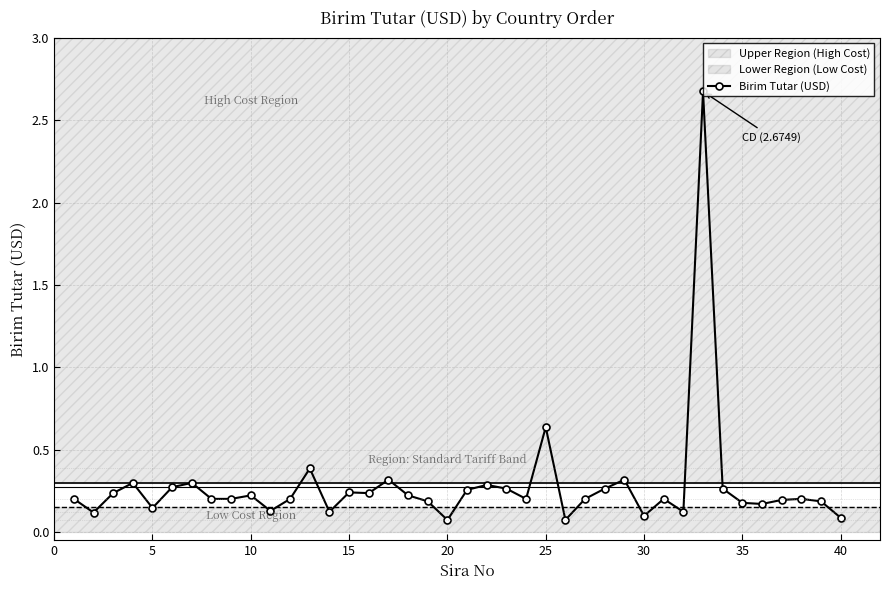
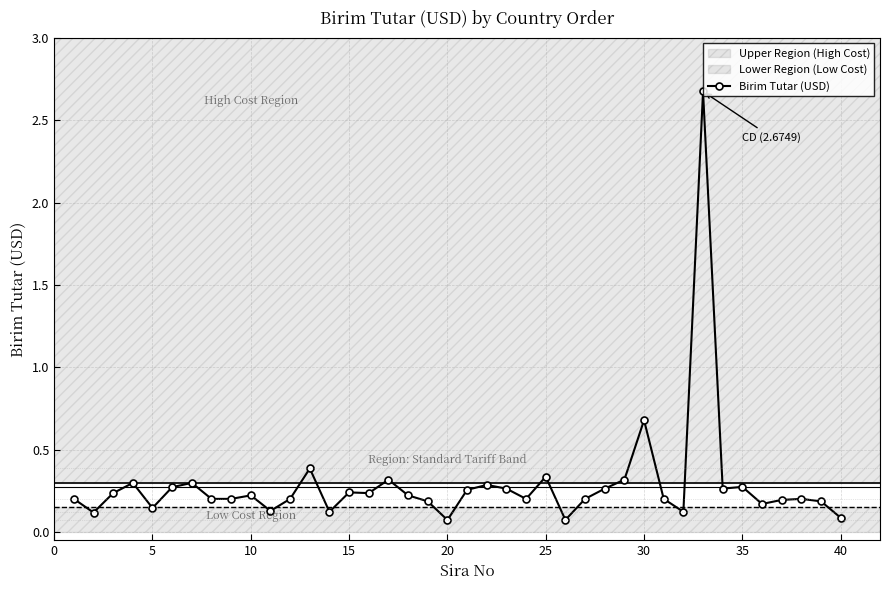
  {
    "5": 0.15,
    "10": 0.22,
    "15": 0.24,
    "20": 0.07,
-   "25": 0.64,
-   "30": 0.10,
-   "35": 0.18,
+   "25": 0.34,
+   "30": 0.68,
+   "35": 0.27,
    "40": 0.09
  }
